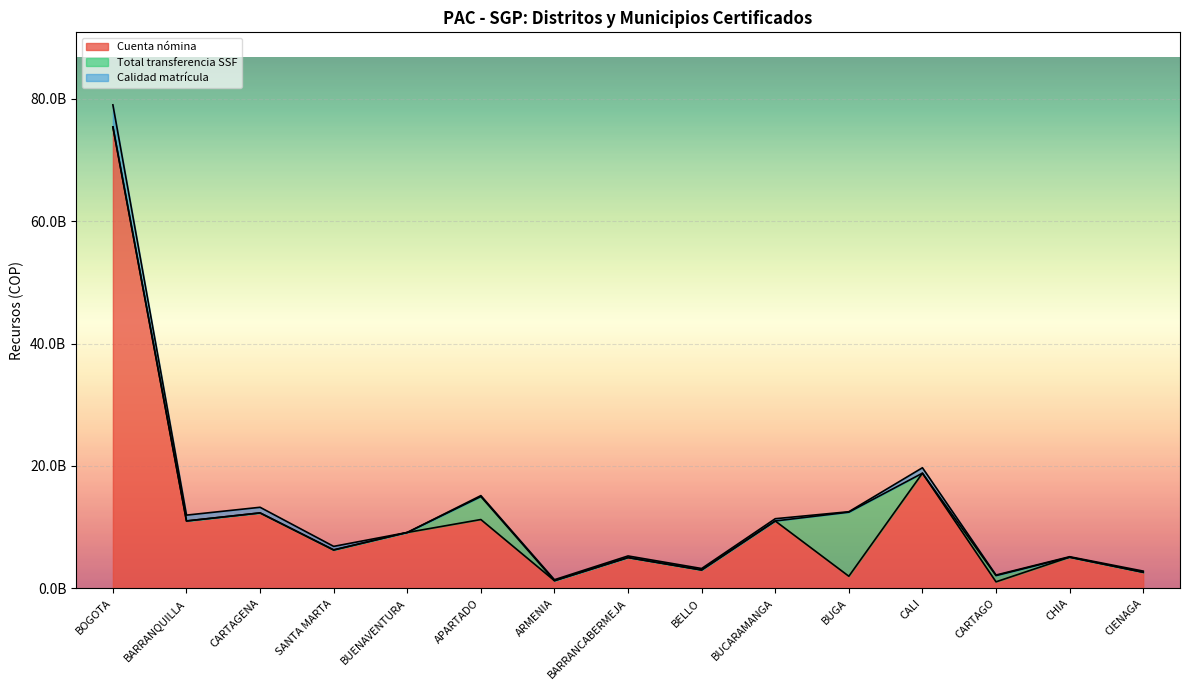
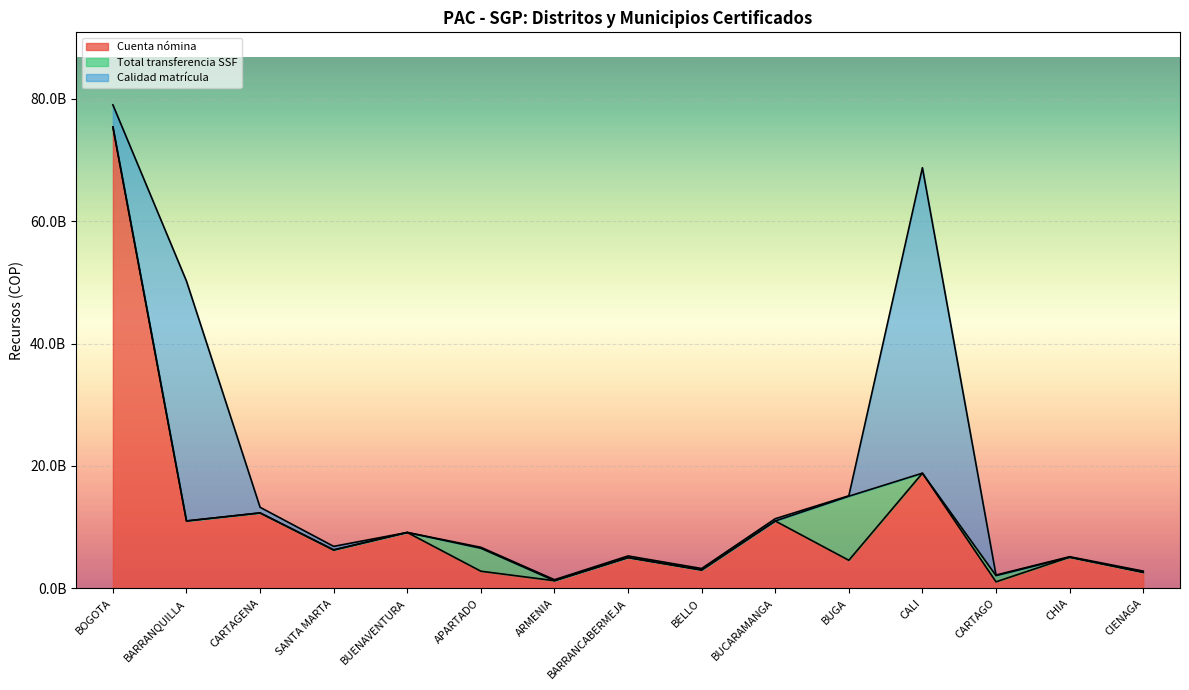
  {
    "Cuenta nómina": {
-     "APARTADO": 11000000000,
-     "BUGA": 2000000000,
+     "APARTADO": 3000000000,
+     "BUGA": 5000000000,
      "CARTAGO": 1000000000
    },
    "Calidad matrícula": {
      "BOGOTA": 4000000000,
-     "BARRANQUILLA": 1000000000,
+     "BARRANQUILLA": 39000000000,
      "CARTAGENA": 1000000000,
      "SANTA MARTA": 1000000000,
-     "CALI": 1000000000
+     "CALI": 50000000000
    }
  }
